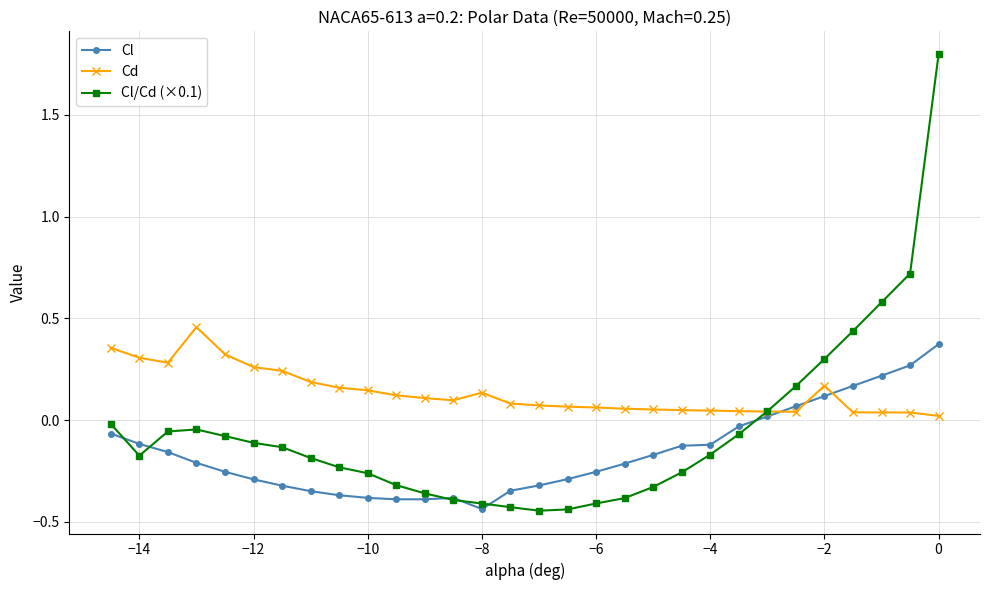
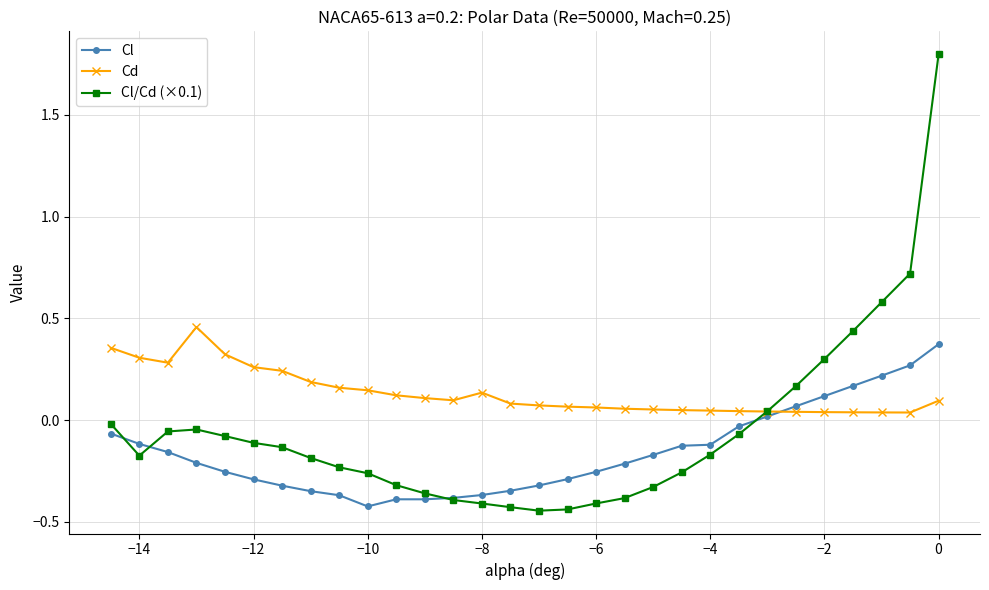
  {
    "Cl": {
      "−14": -0.12,
      "−12": -0.29,
-     "−10": -0.38,
-     "−8": -0.44,
+     "−10": -0.42,
+     "−8": -0.37,
      "−6": -0.25,
      "−4": -0.12,
      "−2": 0.12,
      "0": 0.37
    },
    "Cd": {
      "−14": 0.31,
      "−12": 0.26,
      "−10": 0.15,
      "−8": 0.14,
      "−6": 0.06,
      "−4": 0.05,
-     "−2": 0.17,
-     "0": 0.02
+     "−2": 0.04,
+     "0": 0.10
    },
    "Cl/Cd (×0.1)": {
      "−14": -0.17,
      "−12": -0.11,
      "−10": -0.26,
      "−8": -0.41,
      "−6": -0.41,
      "−4": -0.17,
      "−2": 0.30,
      "0": 1.80
    }
  }
